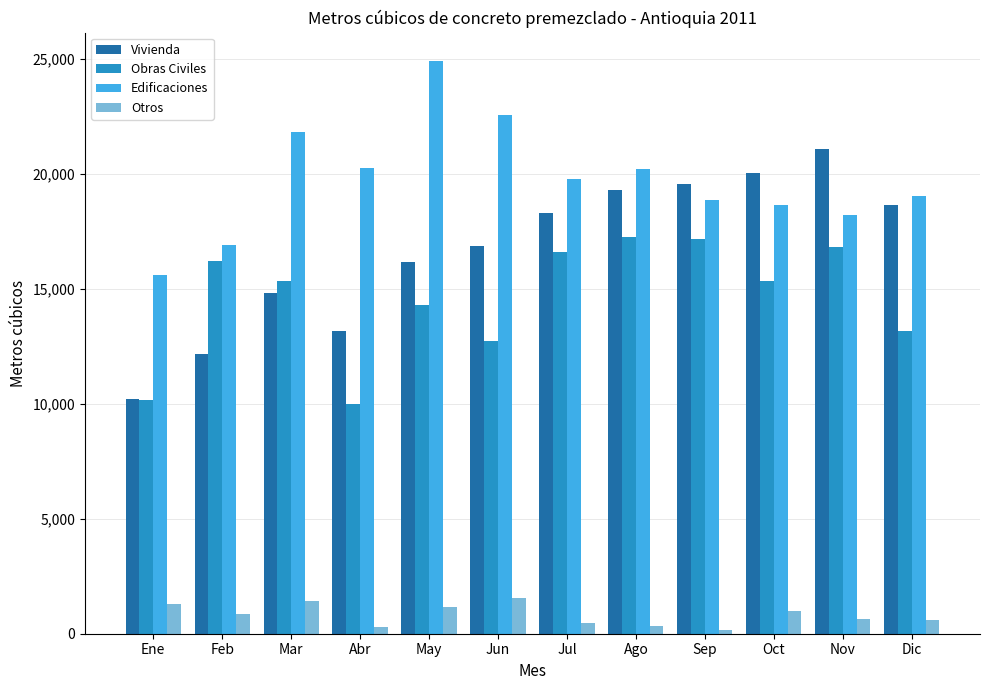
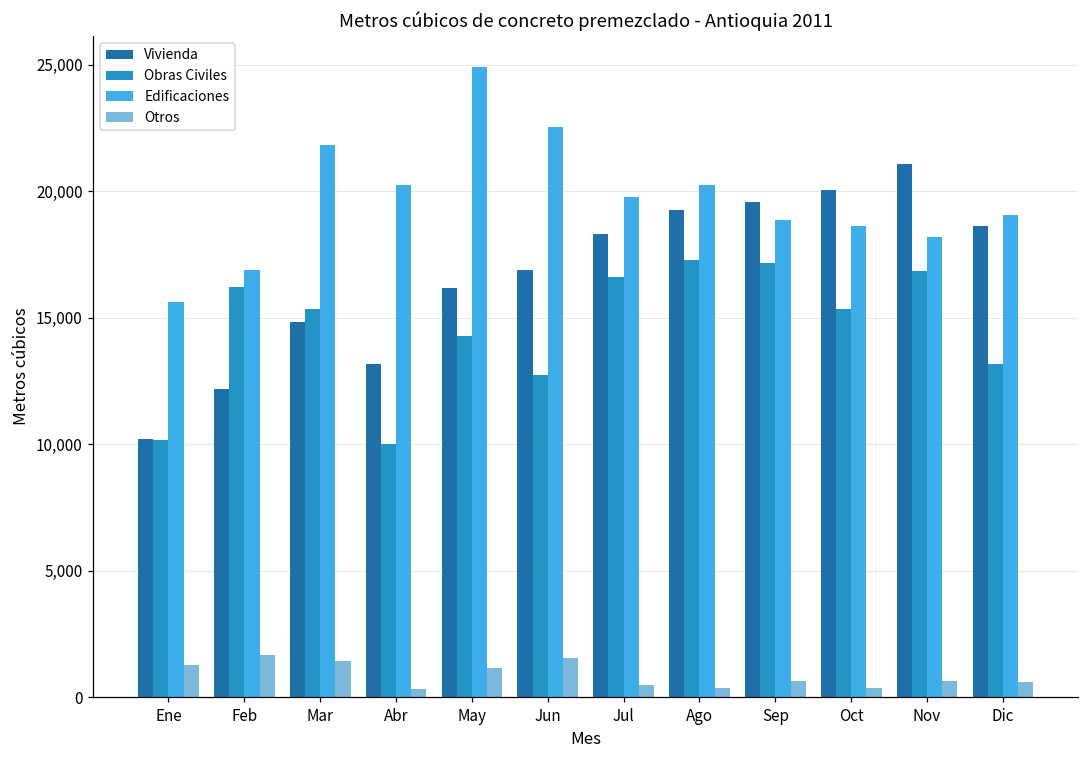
  {
    "Otros": {
      "Ene": "1,300",
-     "Feb": "900",
+     "Feb": "1,700",
      "Mar": "1,400",
      "Abr": "300",
      "May": "1,200",
      "Jun": "1,500",
      "Jul": "500",
      "Ago": "400",
-     "Sep": "200",
-     "Oct": "1,000",
+     "Sep": "600",
+     "Oct": "400",
      "Nov": "600",
      "Dic": "600"
    }
  }
